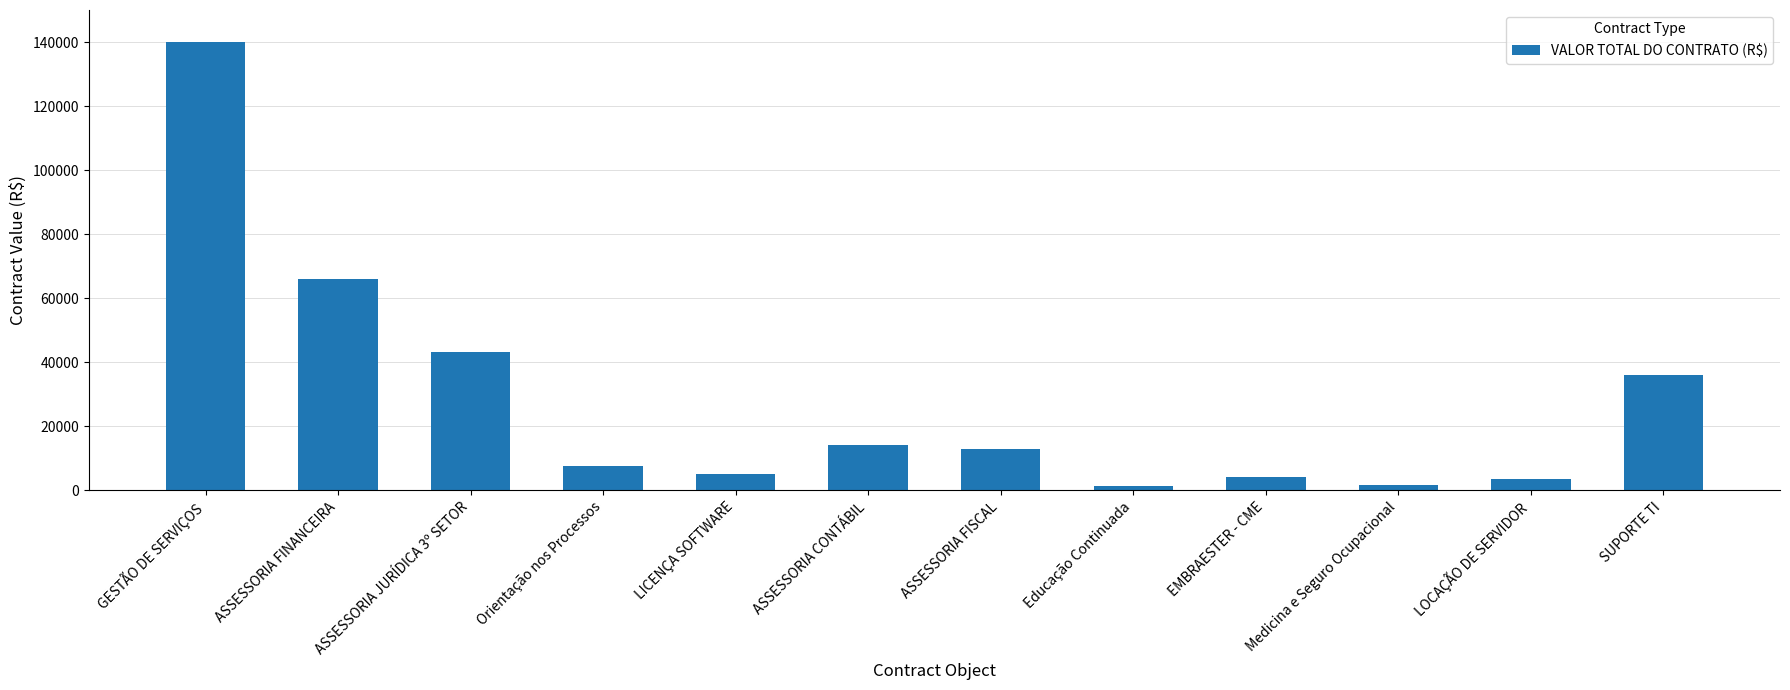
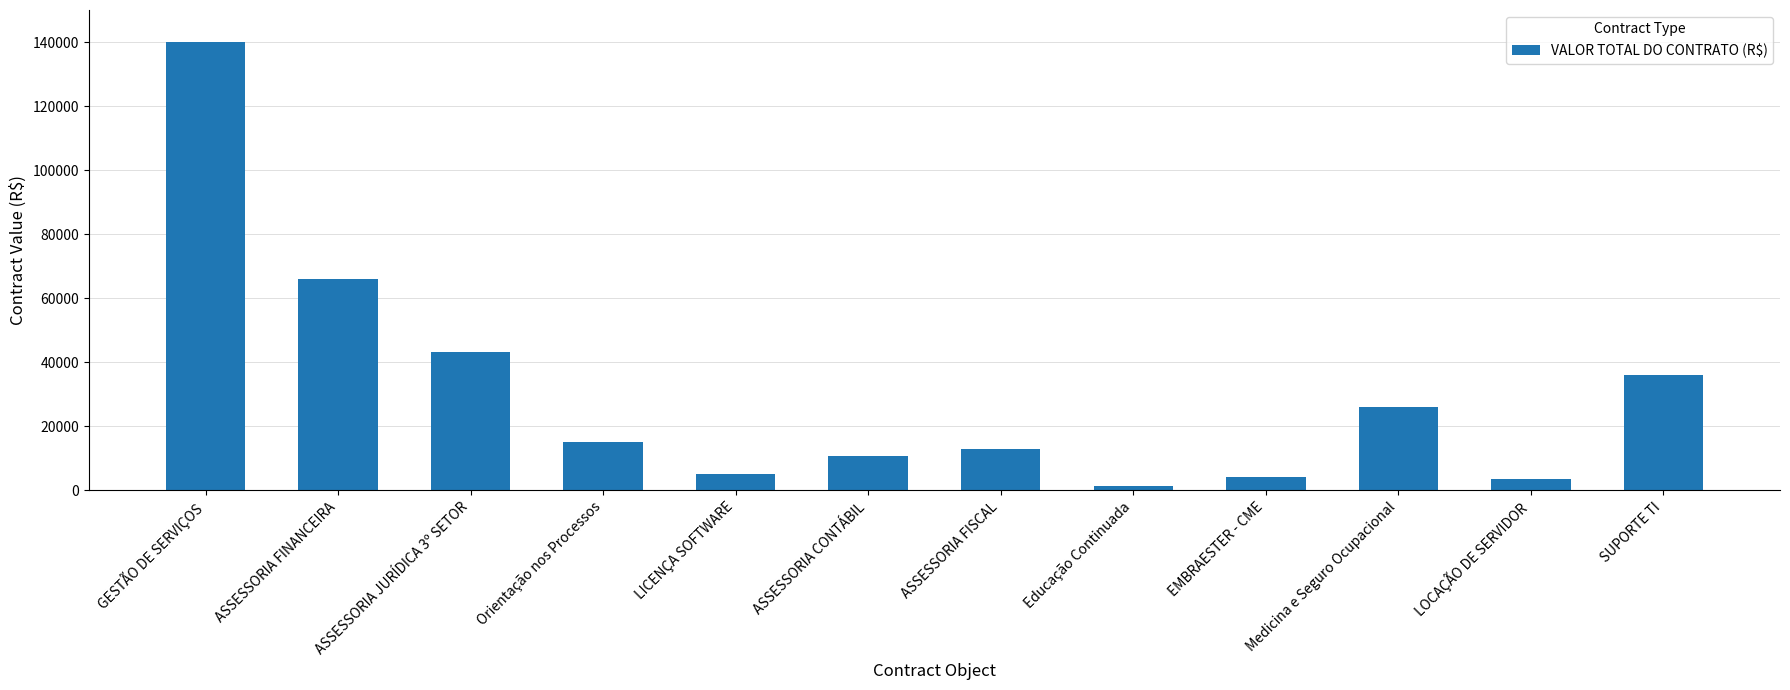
  {
    "GESTÃO DE SERVIÇOS": 140000,
    "ASSESSORIA FINANCEIRA": 66000,
    "ASSESSORIA JURÍDICA 3º SETOR": 43000,
-   "Orientação nos Processos": 7000,
+   "Orientação nos Processos": 15000,
    "LICENÇA SOFTWARE": 5000,
-   "ASSESSORIA CONTÁBIL": 14000,
+   "ASSESSORIA CONTÁBIL": 11000,
    "ASSESSORIA FISCAL": 13000,
    "Educação Continuada": 1000,
    "EMBRAESTER - CME": 4000,
-   "Medicina e Seguro Ocupacional": 2000,
+   "Medicina e Seguro Ocupacional": 26000,
    "LOCAÇÃO DE SERVIDOR": 4000,
    "SUPORTE TI": 36000
  }
